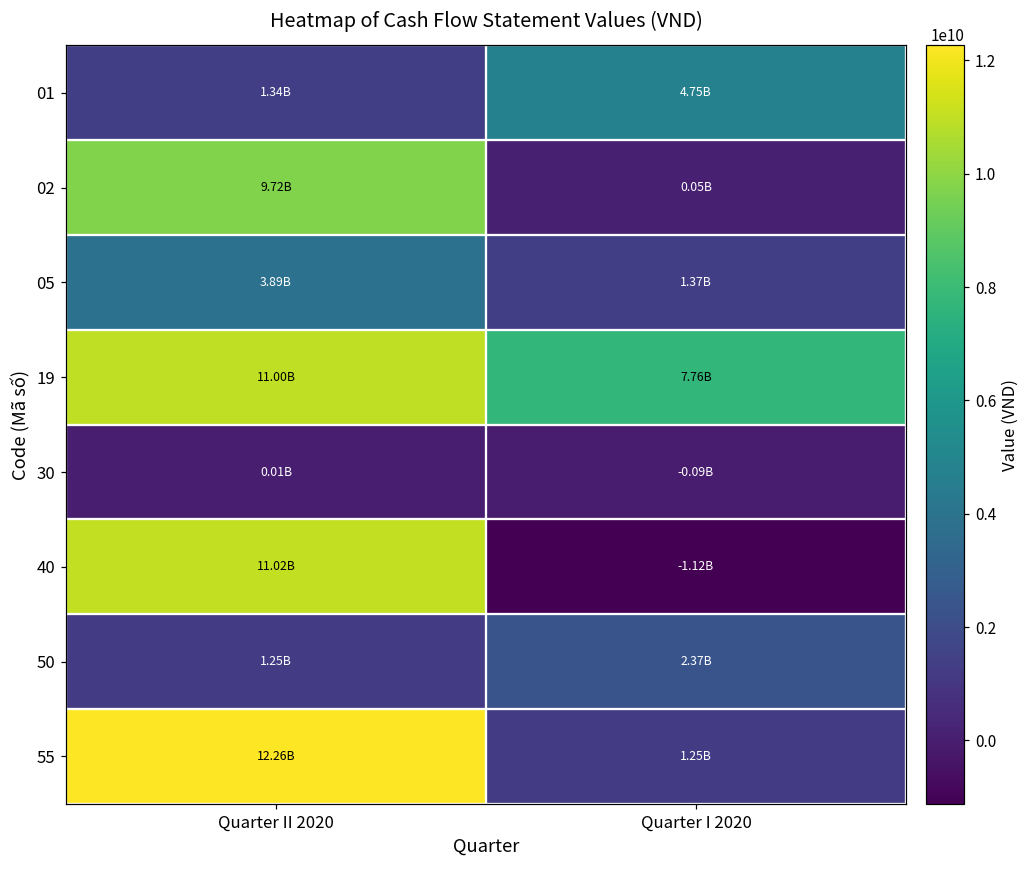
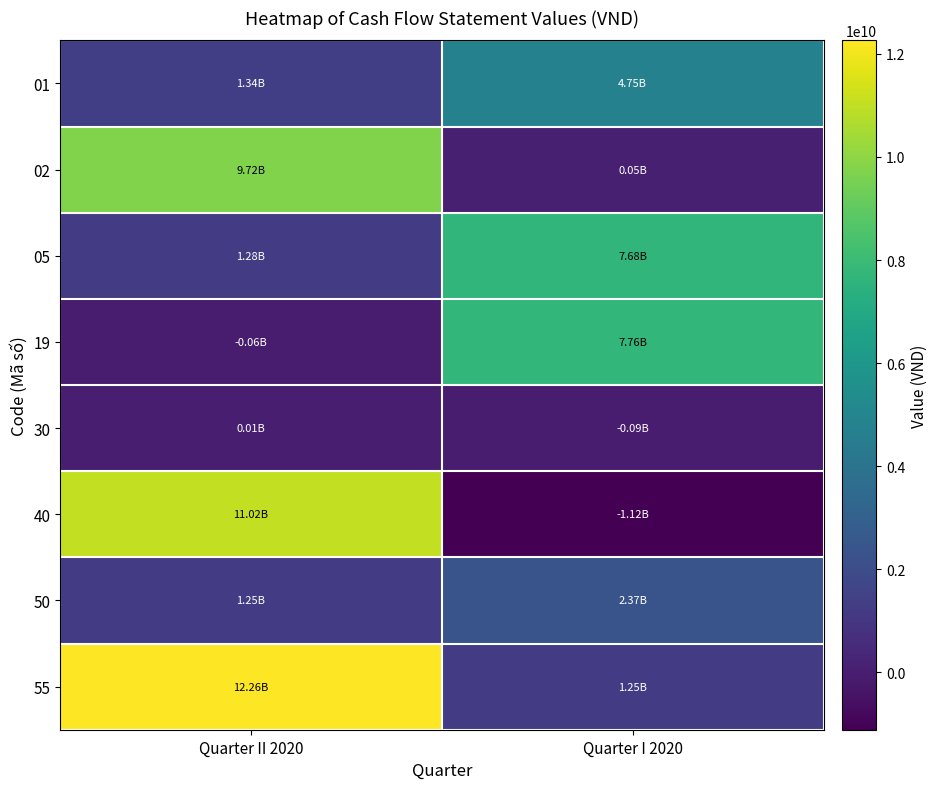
  {
    "01": {
      "Quarter II 2020": "1.34B",
      "Quarter I 2020": "4.75B"
    },
    "02": {
      "Quarter II 2020": "9.72B",
      "Quarter I 2020": "0.05B"
    },
    "05": {
-     "Quarter II 2020": "3.89B",
-     "Quarter I 2020": "1.37B"
+     "Quarter II 2020": "1.28B",
+     "Quarter I 2020": "7.68B"
    },
    "19": {
-     "Quarter II 2020": "11.00B",
+     "Quarter II 2020": "-0.06B",
      "Quarter I 2020": "7.76B"
    },
    "30": {
      "Quarter II 2020": "0.01B",
      "Quarter I 2020": "-0.09B"
    },
    "40": {
      "Quarter II 2020": "11.02B",
      "Quarter I 2020": "-1.12B"
    },
    "50": {
      "Quarter II 2020": "1.25B",
      "Quarter I 2020": "2.37B"
    },
    "55": {
      "Quarter II 2020": "12.26B",
      "Quarter I 2020": "1.25B"
    }
  }
